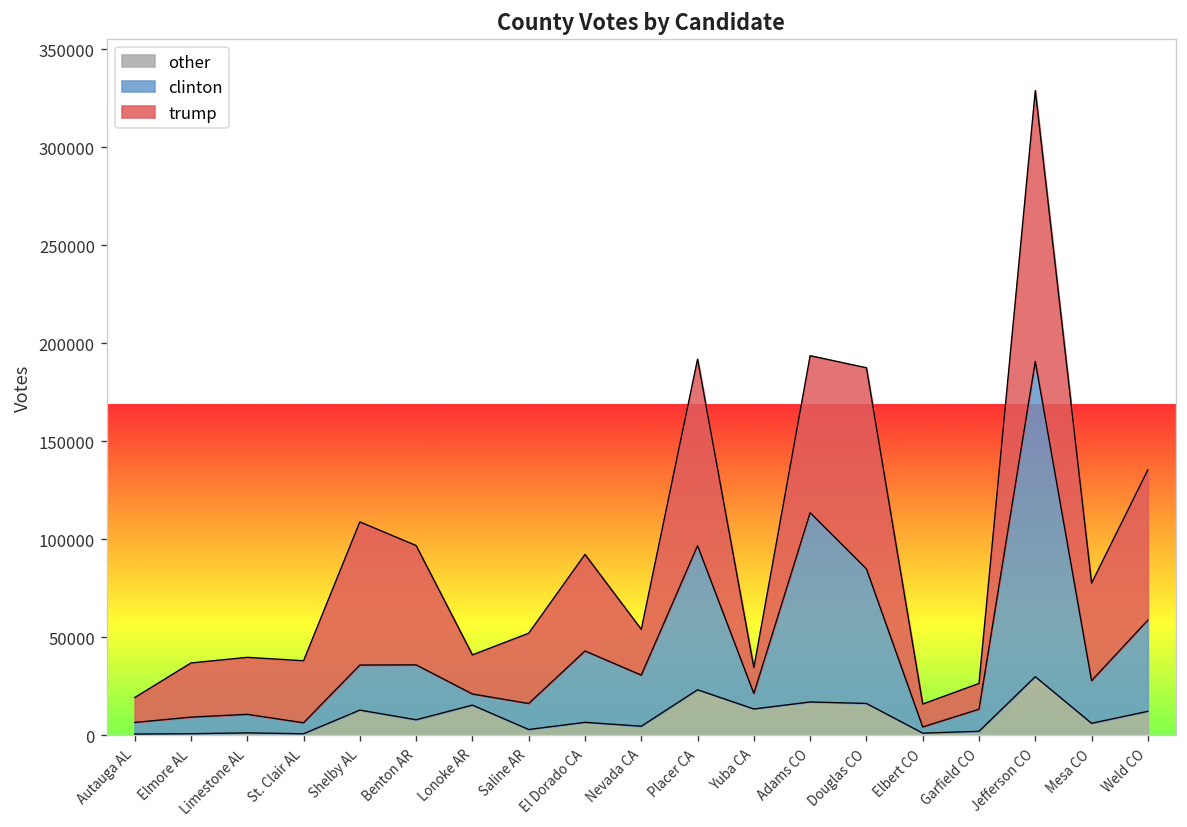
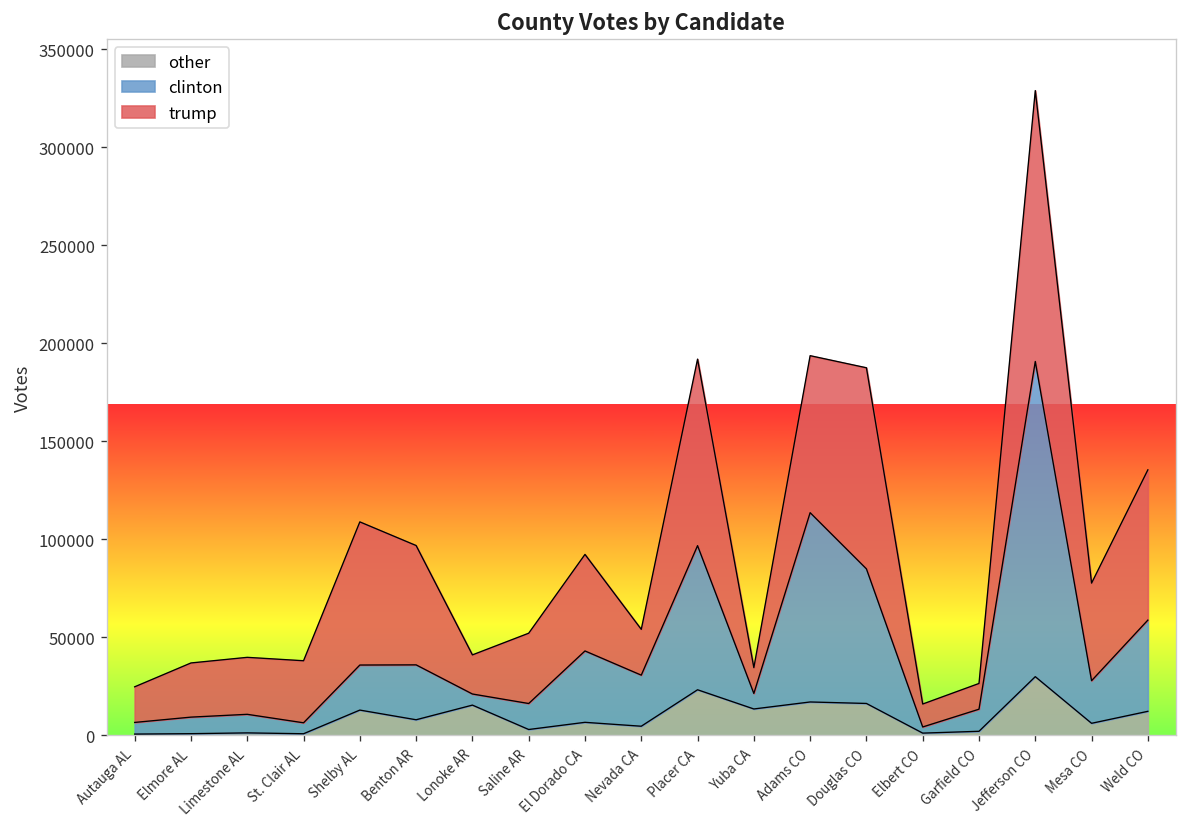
  {
    "other": {
      "Autauga AL": 1000,
      "Elmore AL": 1000,
      "Limestone AL": 1000,
      "St. Clair AL": 1000,
      "Shelby AL": 13000,
      "Benton AR": 8000,
      "Lonoke AR": 15000,
      "Saline AR": 3000,
      "El Dorado CA": 7000,
      "Nevada CA": 5000,
      "Placer CA": 23000,
      "Yuba CA": 13000,
      "Adams CO": 17000,
      "Douglas CO": 16000,
      "Elbert CO": 1000,
      "Garfield CO": 2000,
      "Jefferson CO": 30000,
      "Mesa CO": 6000,
      "Weld CO": 12000
    },
    "clinton": {
      "Autauga AL": 6000,
      "Elmore AL": 8000,
      "Limestone AL": 9000,
      "St. Clair AL": 6000,
      "Shelby AL": 23000,
      "Benton AR": 28000,
      "Lonoke AR": 6000,
      "Saline AR": 13000,
      "El Dorado CA": 36000,
      "Nevada CA": 26000,
      "Placer CA": 74000,
      "Yuba CA": 8000,
      "Adams CO": 97000,
      "Douglas CO": 69000,
      "Elbert CO": 3000,
      "Garfield CO": 11000,
      "Jefferson CO": 161000,
      "Mesa CO": 22000,
      "Weld CO": 47000
    },
    "trump": {
-     "Autauga AL": 13000,
+     "Autauga AL": 18000,
      "Elmore AL": 28000,
      "Limestone AL": 29000,
      "St. Clair AL": 32000,
      "Shelby AL": 73000,
      "Benton AR": 61000,
      "Lonoke AR": 20000,
      "Saline AR": 36000,
      "El Dorado CA": 49000,
      "Nevada CA": 23000,
      "Placer CA": 95000,
      "Yuba CA": 13000,
      "Adams CO": 80000,
      "Douglas CO": 103000,
      "Elbert CO": 12000,
      "Garfield CO": 13000,
      "Jefferson CO": 138000,
      "Mesa CO": 50000,
      "Weld CO": 77000
    }
  }
